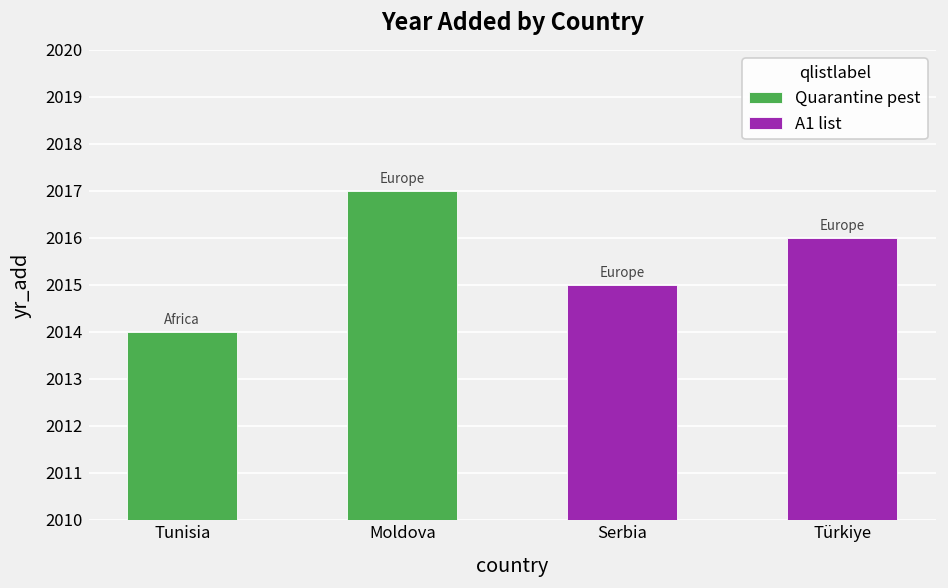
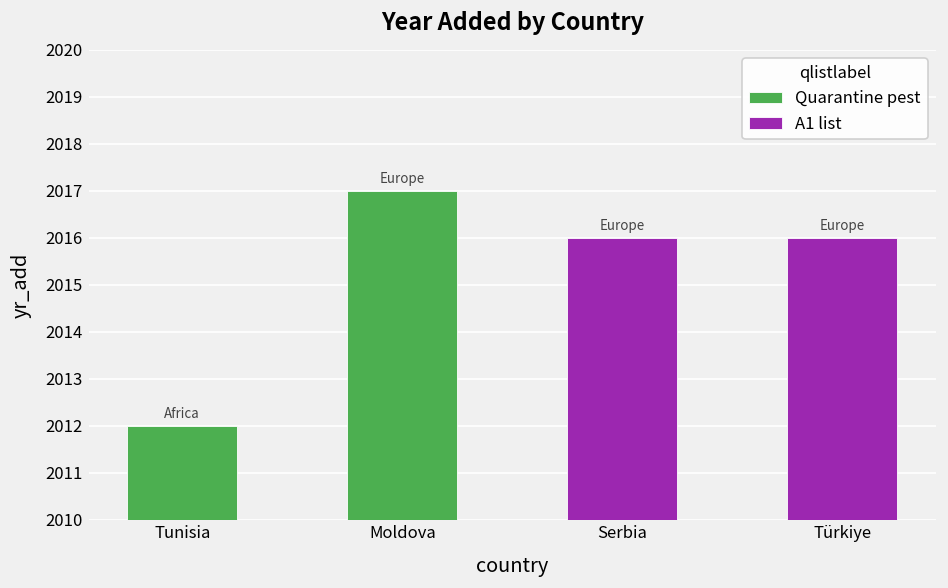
  {
    "Quarantine pest": {
-     "Tunisia": 2014,
+     "Tunisia": 2012,
      "Moldova": 2017
    },
    "A1 list": {
-     "Serbia": 2015,
+     "Serbia": 2016,
      "Türkiye": 2016
    }
  }
